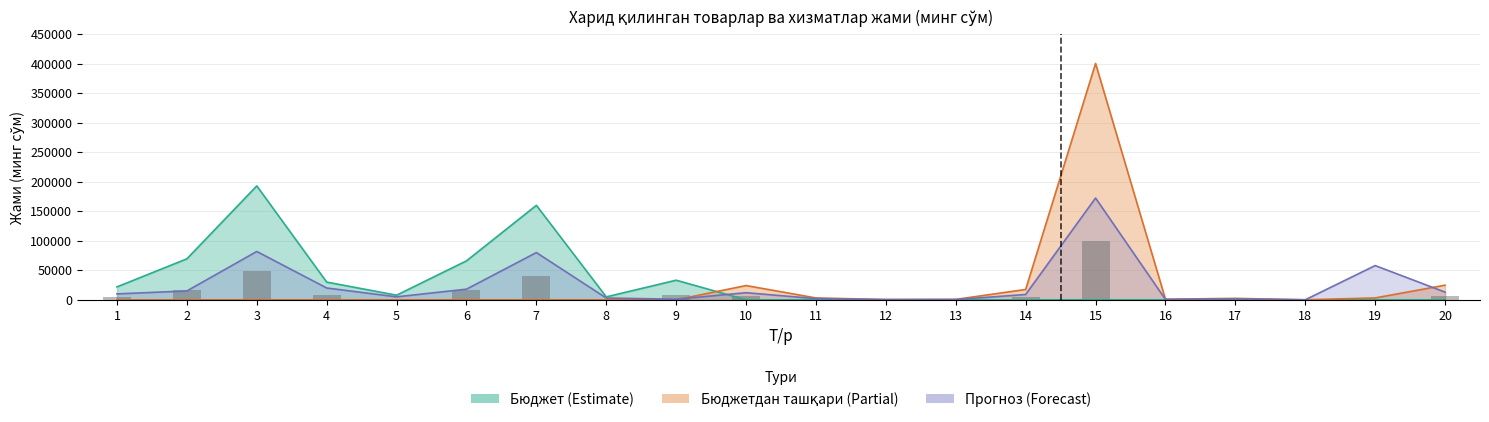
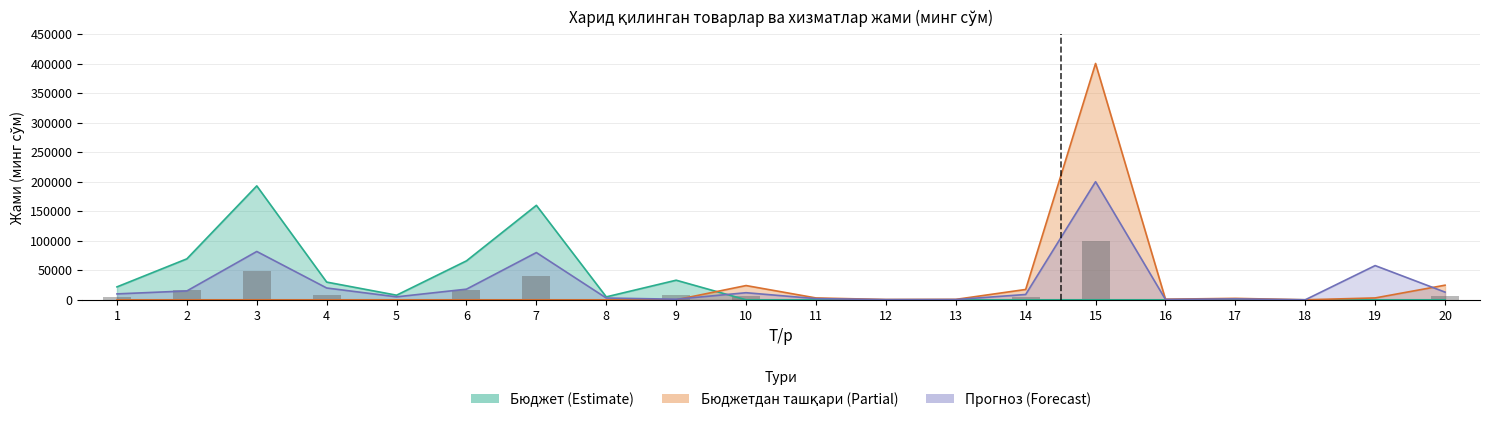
  {
    "Бюджет (Estimate)": {
      "1": 20000,
      "2": 70000,
      "3": 190000,
      "4": 30000,
      "6": 70000,
      "7": 160000,
      "9": 30000,
      "10": 0,
      "14": 0,
      "15": 0,
      "20": 0
    },
    "Бюджетдан ташқари (Partial)": {
      "1": 0,
      "2": 0,
      "3": 0,
      "4": 0,
      "5": 0,
      "6": 0,
      "7": 0,
      "10": 20000,
      "14": 20000,
      "15": 400000,
      "20": 20000
    },
    "Прогноз (Forecast)": {
      "1": 10000,
      "2": 20000,
      "3": 80000,
      "4": 20000,
      "6": 20000,
      "7": 80000,
      "10": 10000,
      "14": 10000,
-     "15": 170000,
+     "15": 200000,
      "19": 60000,
      "20": 10000
    }
  }
